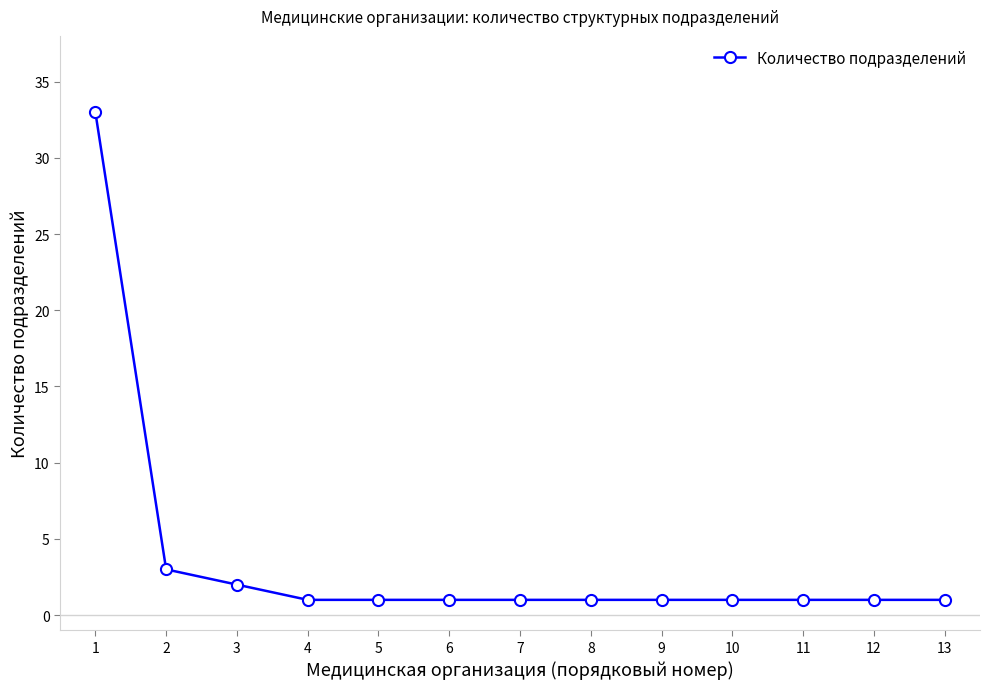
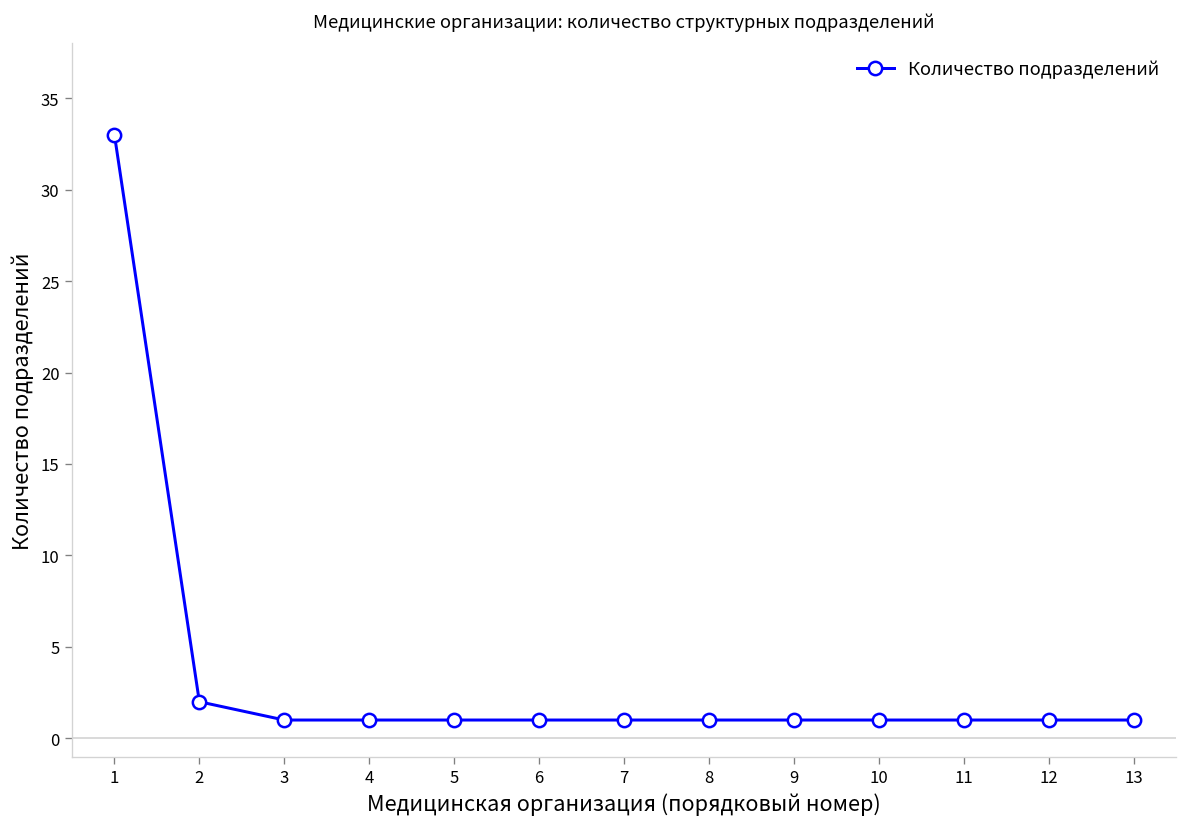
  {
    "1": 33,
-   "2": 3,
-   "3": 2,
+   "2": 2,
+   "3": 1,
    "4": 1,
    "5": 1,
    "6": 1,
    "7": 1,
    "8": 1,
    "9": 1,
    "10": 1,
    "11": 1,
    "12": 1,
    "13": 1
  }
